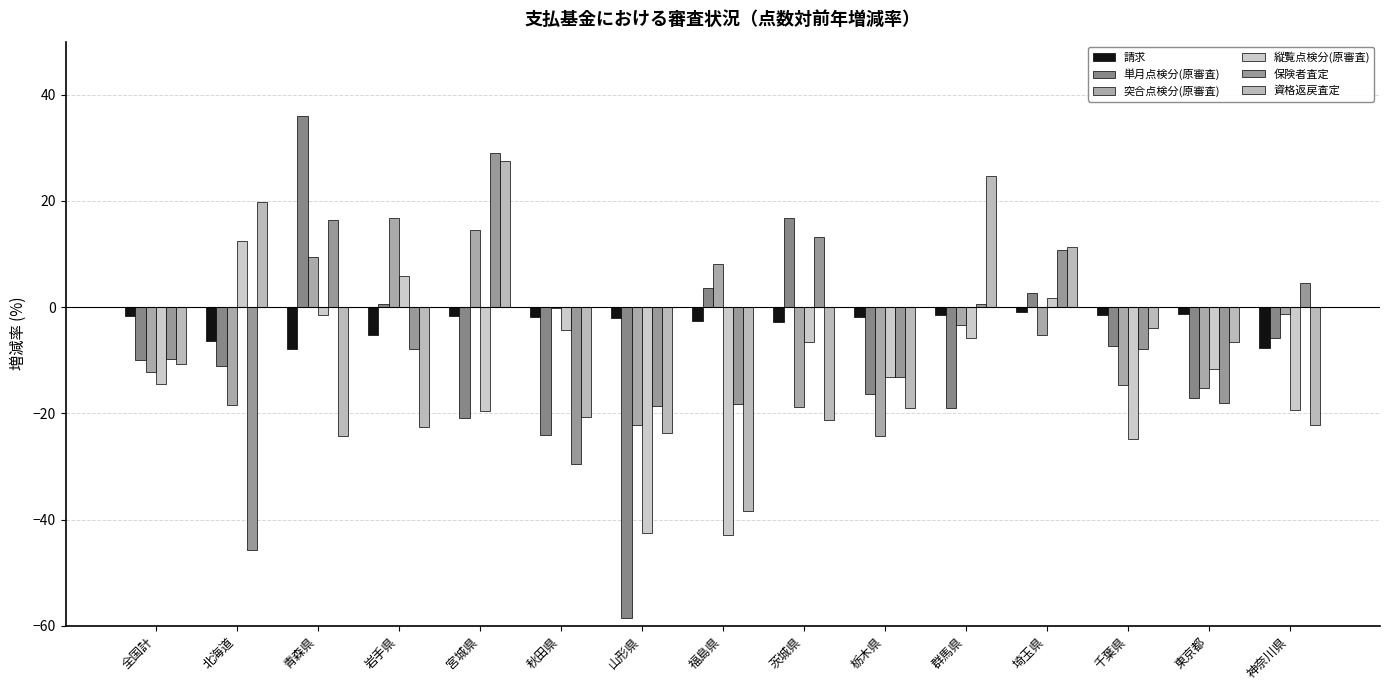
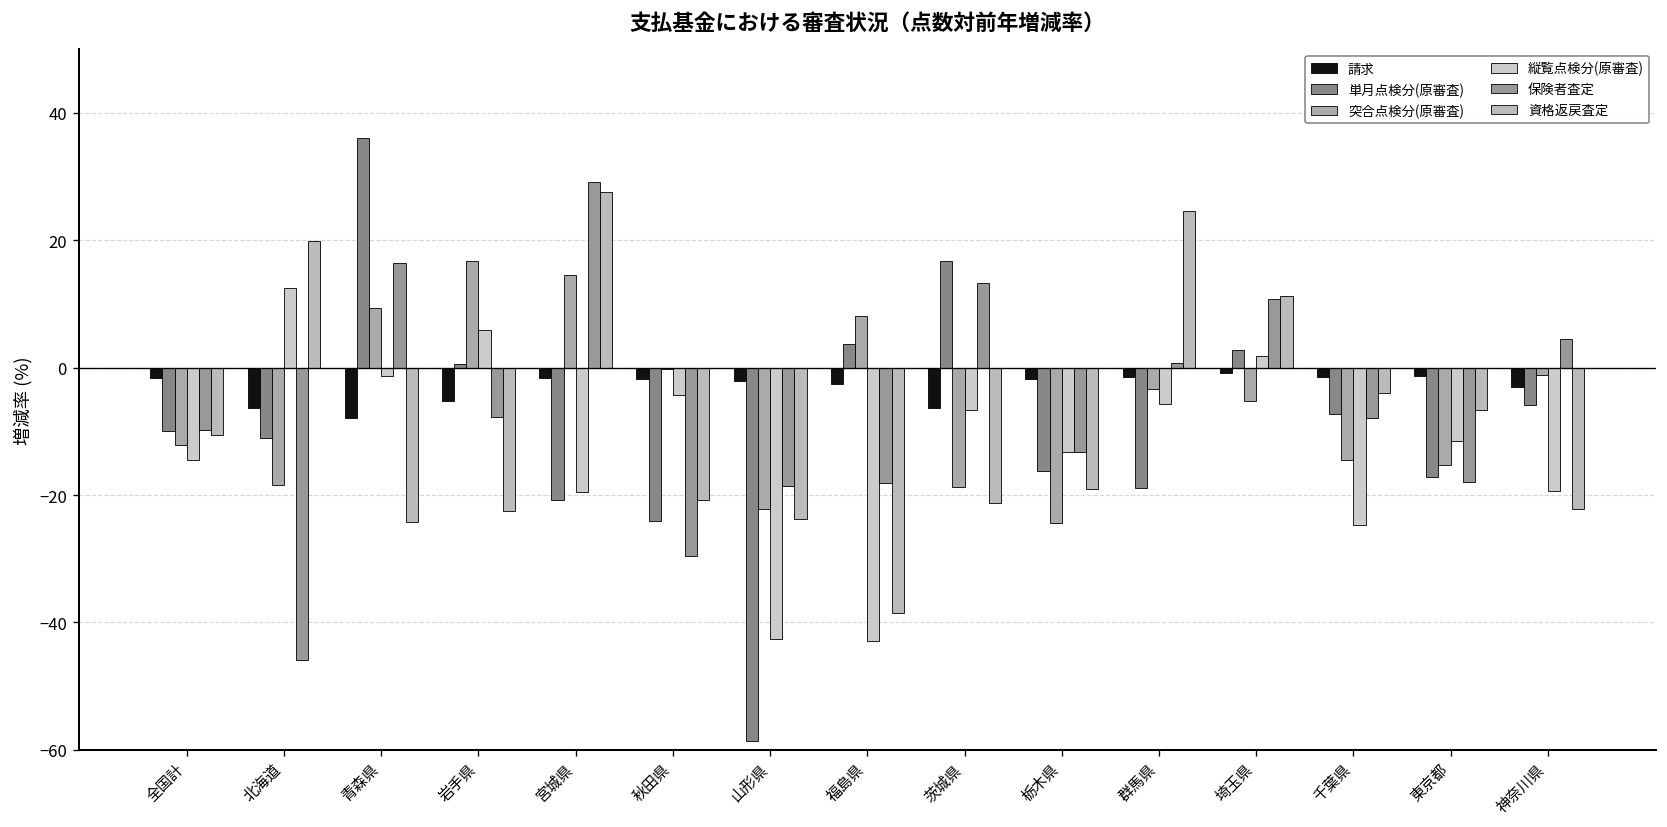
  {
    "請求": {
      "全国計": -2,
      "北海道": -6,
      "青森県": -8,
      "岩手県": -5,
      "宮城県": -2,
      "秋田県": -2,
      "山形県": -2,
      "福島県": -3,
-     "茨城県": -3,
+     "茨城県": -6,
      "栃木県": -2,
      "群馬県": -1,
      "埼玉県": -1,
      "千葉県": -2,
      "東京都": -1,
-     "神奈川県": -8
+     "神奈川県": -3
    }
  }
